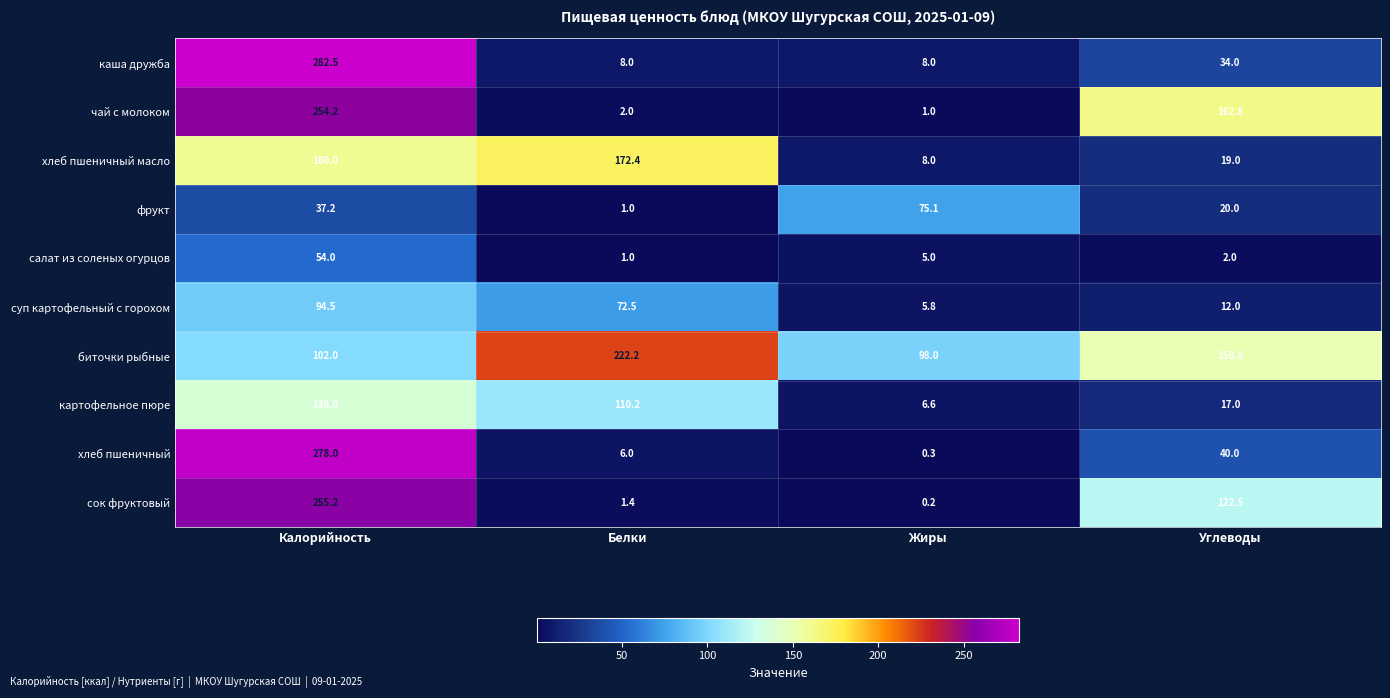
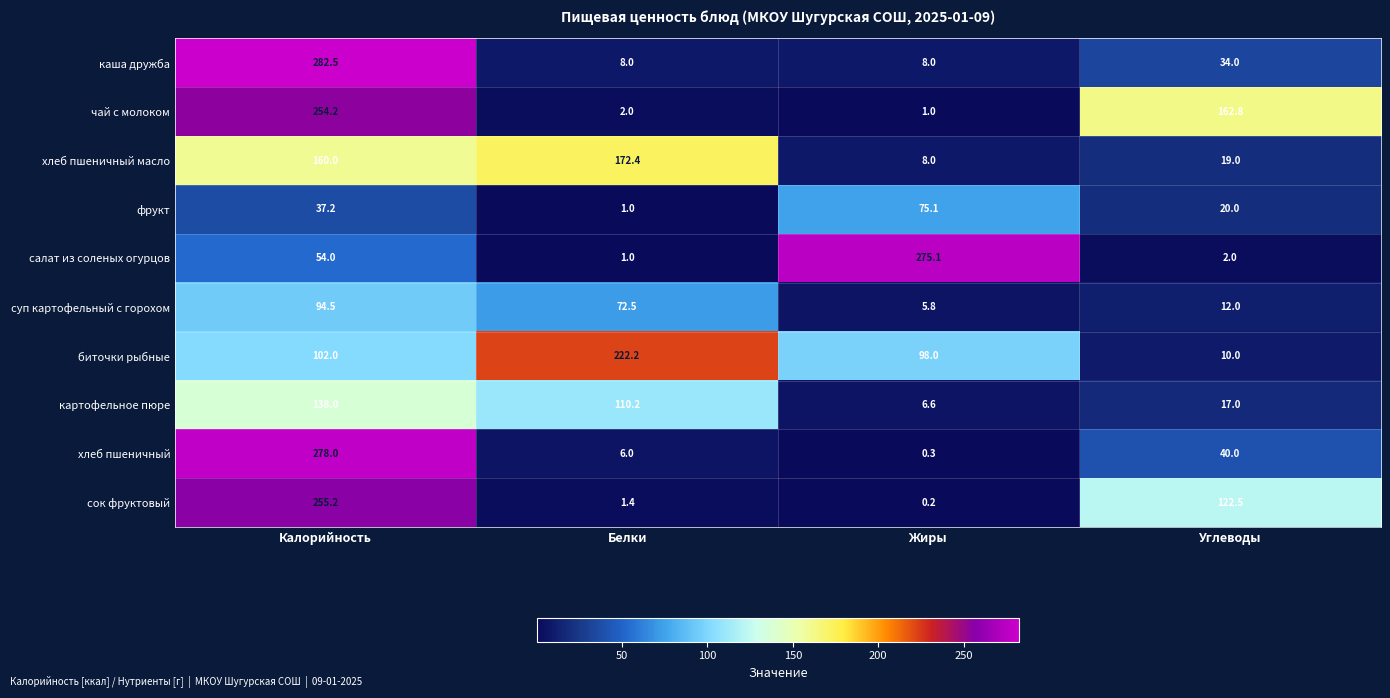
  {
    "каша дружба": {
      "Калорийность": 282.5,
      "Белки": 8.0,
      "Жиры": 8.0,
      "Углеводы": 34.0
    },
    "чай с молоком": {
      "Калорийность": 254.2,
      "Белки": 2.0,
      "Жиры": 1.0,
      "Углеводы": 162.8
    },
    "хлеб пшеничный масло": {
      "Калорийность": 160.0,
      "Белки": 172.4,
      "Жиры": 8.0,
      "Углеводы": 19.0
    },
    "фрукт": {
      "Калорийность": 37.2,
      "Белки": 1.0,
      "Жиры": 75.1,
      "Углеводы": 20.0
    },
    "салат из соленых огурцов": {
      "Калорийность": 54.0,
      "Белки": 1.0,
-     "Жиры": 5.0,
+     "Жиры": 275.1,
      "Углеводы": 2.0
    },
    "суп картофельный с горохом": {
      "Калорийность": 94.5,
      "Белки": 72.5,
      "Жиры": 5.8,
      "Углеводы": 12.0
    },
    "биточки рыбные": {
      "Калорийность": 102.0,
      "Белки": 222.2,
      "Жиры": 98.0,
-     "Углеводы": 150.8
+     "Углеводы": 10.0
    },
    "картофельное пюре": {
      "Белки": 110.2,
      "Жиры": 6.6,
      "Углеводы": 17.0
    },
    "хлеб пшеничный": {
      "Калорийность": 278.0,
      "Белки": 6.0,
      "Жиры": 0.3,
      "Углеводы": 40.0
    },
    "сок фруктовый": {
      "Калорийность": 255.2,
      "Белки": 1.4,
      "Жиры": 0.2,
      "Углеводы": 122.5
    }
  }
